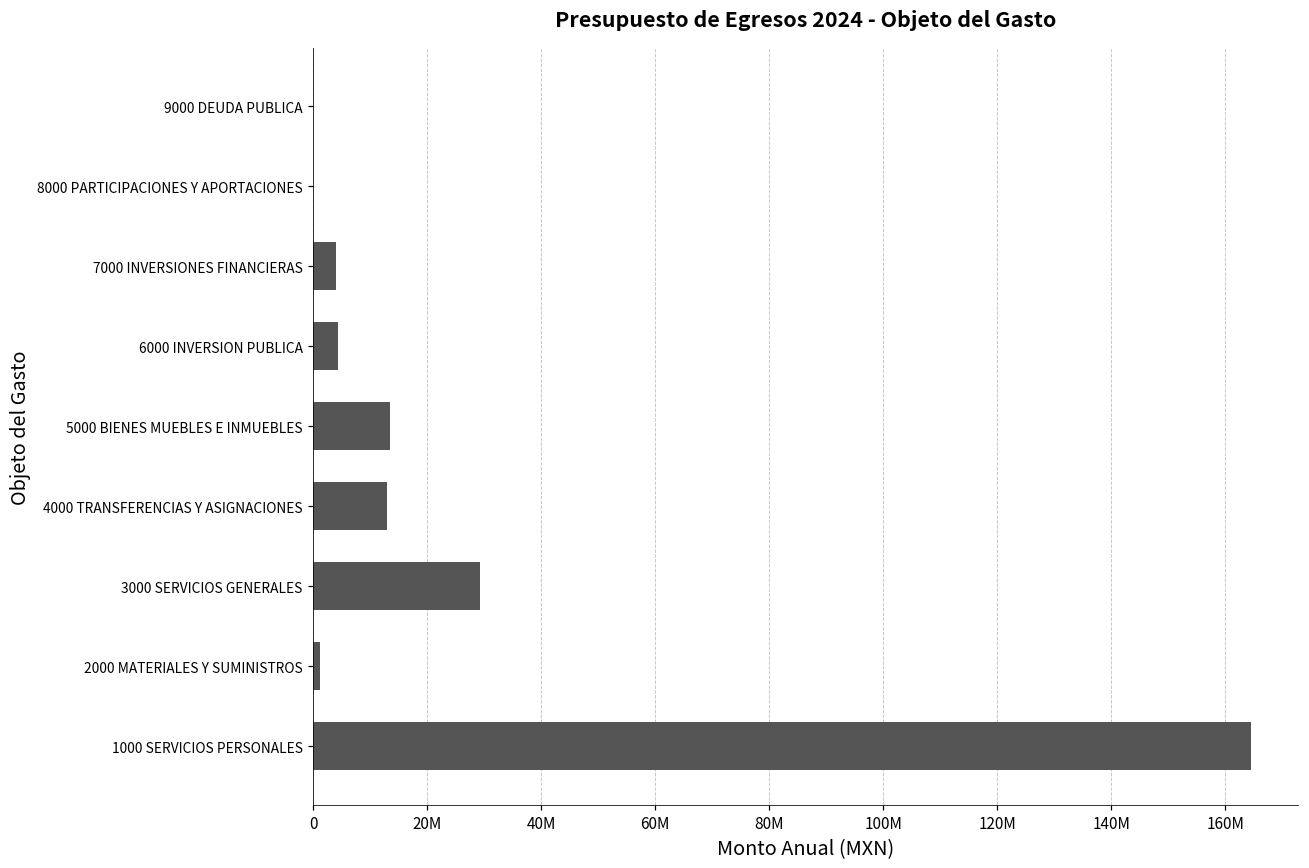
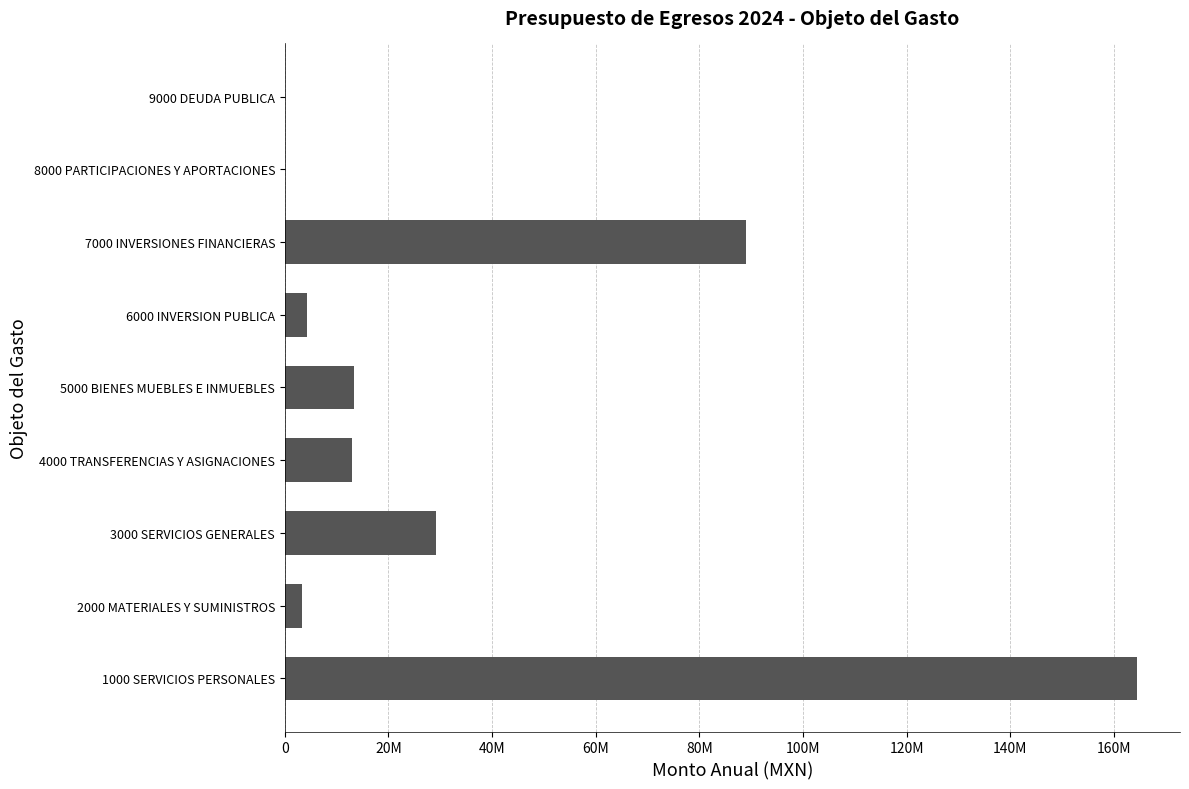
  {
    "9000 DEUDA PUBLICA": 0,
    "8000 PARTICIPACIONES Y APORTACIONES": 0,
-   "7000 INVERSIONES FINANCIERAS": 4000000,
+   "7000 INVERSIONES FINANCIERAS": 89000000,
    "6000 INVERSION PUBLICA": 4000000,
    "5000 BIENES MUEBLES E INMUEBLES": 13000000,
    "4000 TRANSFERENCIAS Y ASIGNACIONES": 13000000,
    "3000 SERVICIOS GENERALES": 29000000,
-   "2000 MATERIALES Y SUMINISTROS": 1000000,
+   "2000 MATERIALES Y SUMINISTROS": 3000000,
    "1000 SERVICIOS PERSONALES": 165000000
  }
